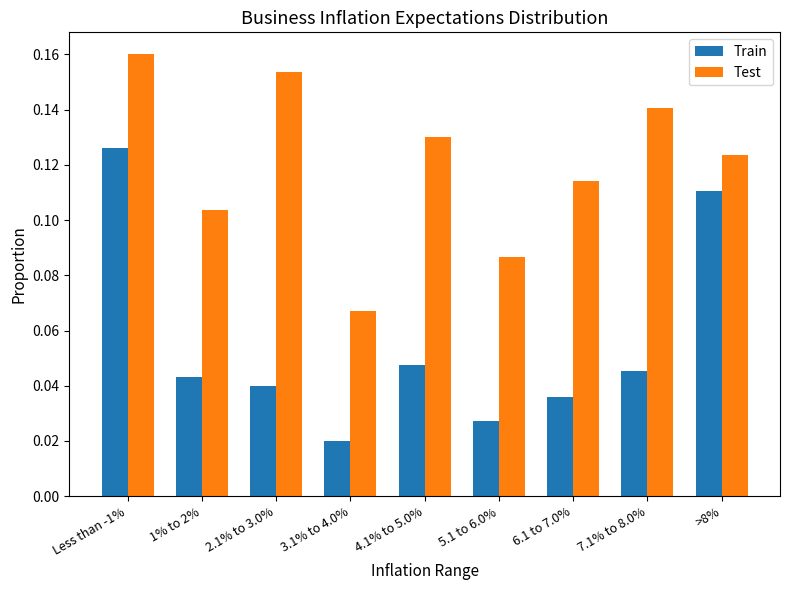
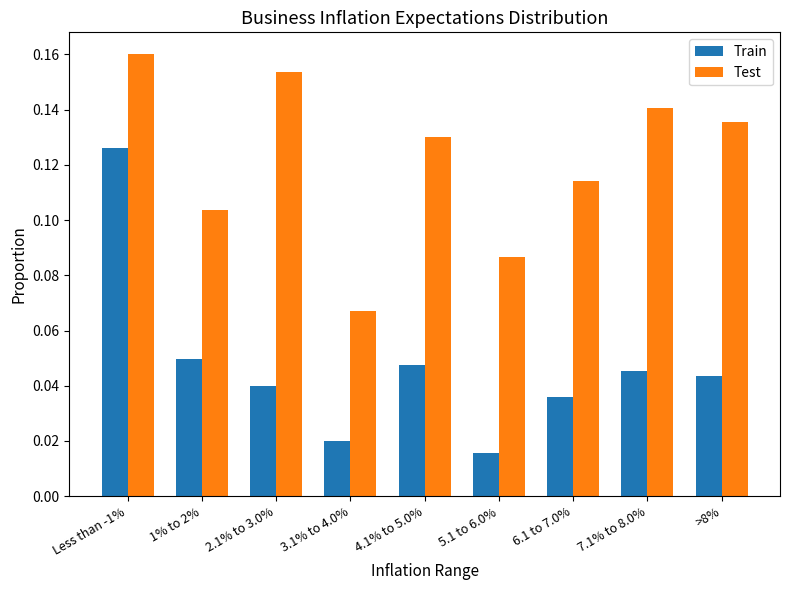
  {
    "Train": {
      "Less than -1%": 0.126,
-     "1% to 2%": 0.043,
+     "1% to 2%": 0.050,
      "2.1% to 3.0%": 0.040,
      "3.1% to 4.0%": 0.020,
      "4.1% to 5.0%": 0.048,
-     "5.1 to 6.0%": 0.027,
+     "5.1 to 6.0%": 0.016,
      "6.1 to 7.0%": 0.036,
      "7.1% to 8.0%": 0.045,
-     ">8%": 0.110
+     ">8%": 0.044
    },
    "Test": {
      "Less than -1%": 0.160,
      "1% to 2%": 0.104,
      "2.1% to 3.0%": 0.154,
      "3.1% to 4.0%": 0.067,
      "4.1% to 5.0%": 0.130,
      "5.1 to 6.0%": 0.087,
      "6.1 to 7.0%": 0.114,
      "7.1% to 8.0%": 0.141,
-     ">8%": 0.124
+     ">8%": 0.136
    }
  }
